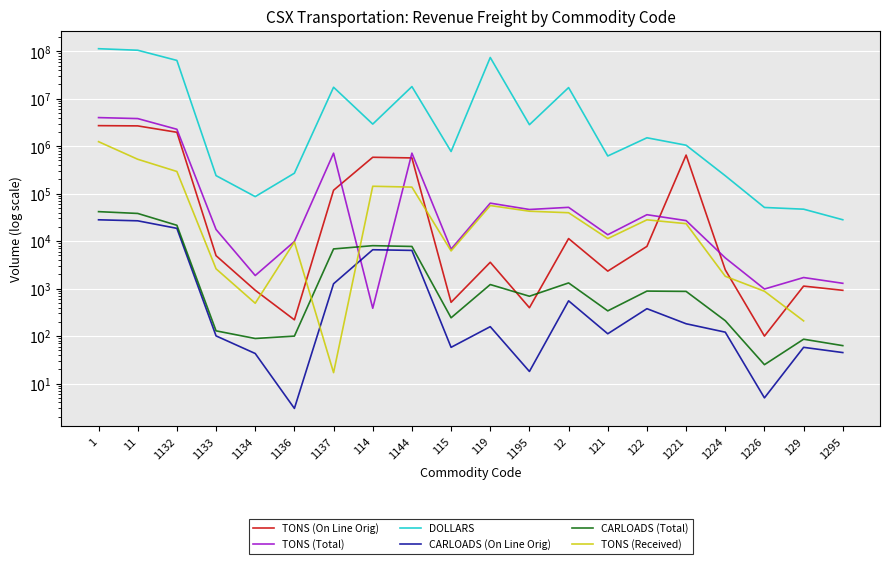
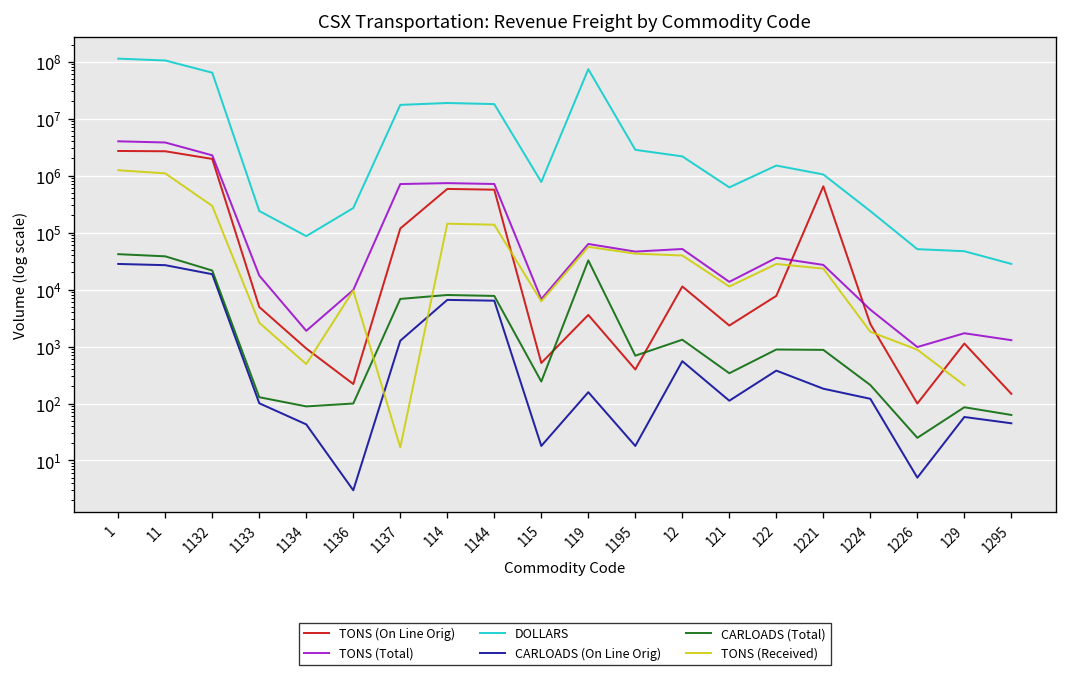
  {
    "TONS (On Line Orig)": {
      "1": 3000000,
      "11": 3000000,
      "1132": 2000000,
      "1133": 5000,
      "1134": 900,
      "1136": 200,
      "1137": 120000,
      "114": 600000,
      "1144": 600000,
      "115": 500,
      "119": 4000,
      "1195": 400,
      "12": 11000,
      "121": 2000,
      "122": 8000,
      "1221": 600000,
      "1224": 2000,
      "1226": 100,
      "129": 1100,
-     "1295": 900
+     "1295": 150
    },
    "TONS (Total)": {
      "1": 4000000,
      "11": 4000000,
      "1132": 2000000,
      "1133": 18000,
      "1134": 1900,
      "1137": 700000,
-     "114": 400,
+     "114": 700000,
      "1144": 700000,
      "12": 50000,
      "121": 14000,
      "122": 40000,
      "1221": 30000,
      "1224": 4000,
      "129": 1700,
      "1295": 1300
    },
    "DOLLARS": {
      "1": 110000000,
      "11": 100000000,
      "1132": 60000000,
      "1133": 200000,
      "1134": 90000,
      "1136": 300000,
      "1137": 17000000,
-     "114": 3000000,
+     "114": 19000000,
      "1144": 18000000,
      "115": 800000,
      "119": 70000000,
      "1195": 3000000,
-     "12": 17000000,
+     "12": 2000000,
      "121": 600000,
      "122": 1500000,
      "1221": 1000000,
      "1224": 200000,
      "1226": 50000,
      "129": 50000,
      "1295": 30000
    },
    "CARLOADS (On Line Orig)": {
      "1": 30000,
      "11": 30000,
      "1132": 19000,
      "1133": 100,
      "1134": 40,
      "1136": 3,
      "1137": 1300,
      "114": 7000,
      "1144": 6000,
-     "115": 60,
+     "115": 18,
      "119": 160,
      "1195": 18,
      "12": 600,
      "121": 110,
      "122": 400,
      "1221": 180,
      "1224": 120,
      "1226": 5,
      "129": 60,
      "1295": 50
    },
    "CARLOADS (Total)": {
      "1": 40000,
      "11": 40000,
      "1132": 20000,
      "1133": 130,
      "1134": 90,
      "1136": 100,
      "1137": 7000,
      "114": 8000,
      "1144": 8000,
      "115": 200,
-     "119": 1200,
+     "119": 30000,
      "1195": 700,
      "12": 1300,
      "121": 300,
      "122": 900,
      "1221": 900,
      "1224": 200,
      "1226": 30,
      "129": 90,
      "1295": 60
    },
    "TONS (Received)": {
      "1": 1200000,
-     "11": 500000,
+     "11": 1100000,
      "1132": 300000,
      "1133": 3000,
      "1134": 500,
      "1137": 17,
      "114": 140000,
      "1144": 140000,
      "12": 40000,
      "121": 11000,
      "122": 30000,
      "1221": 20000,
      "1224": 1800,
      "129": 200
    }
  }
